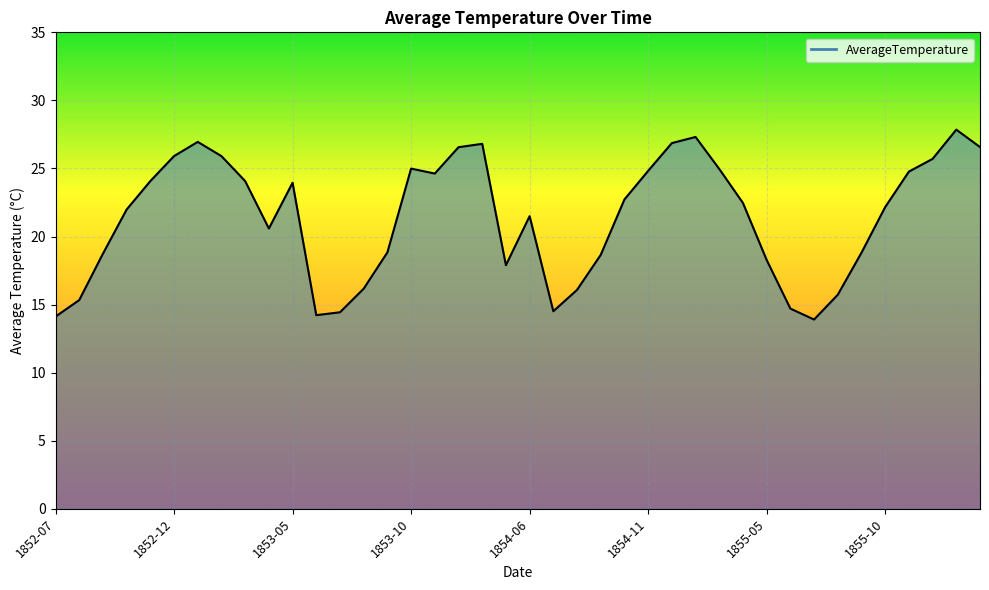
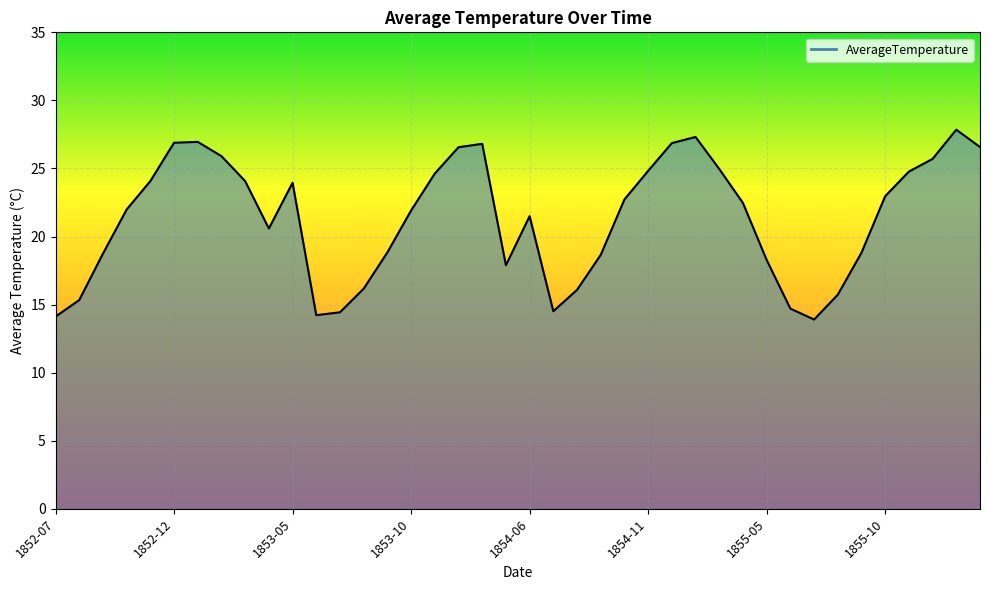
  {
    "1852-07": 14.1,
-   "1852-12": 25.9,
+   "1852-12": 26.9,
    "1853-05": 24.0,
-   "1853-10": 25.0,
+   "1853-10": 21.9,
    "1854-06": 21.5,
    "1854-11": 24.8,
    "1855-05": 18.3,
-   "1855-10": 22.2
+   "1855-10": 23.0
  }
